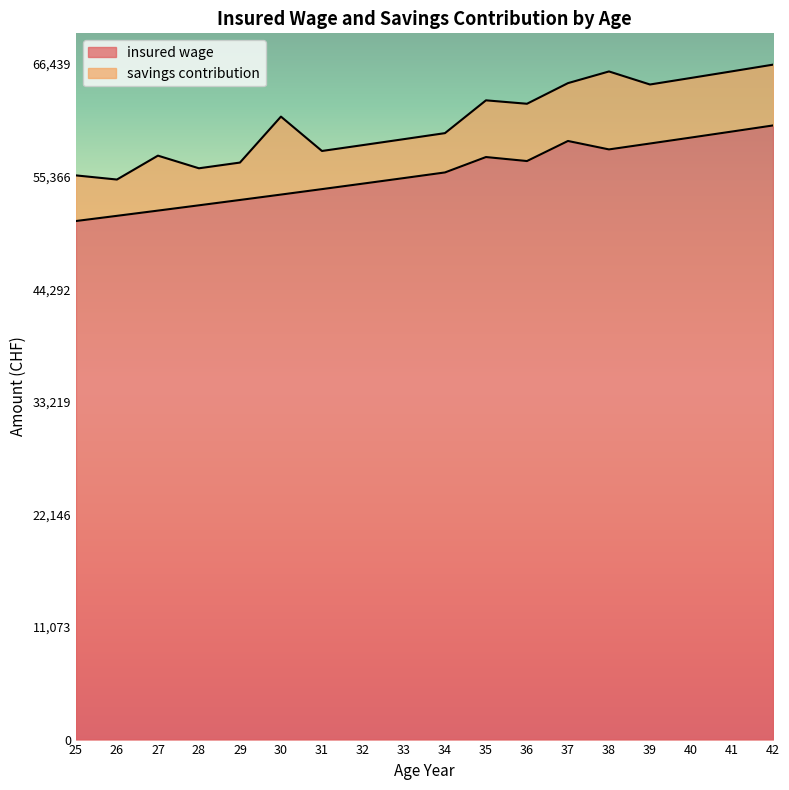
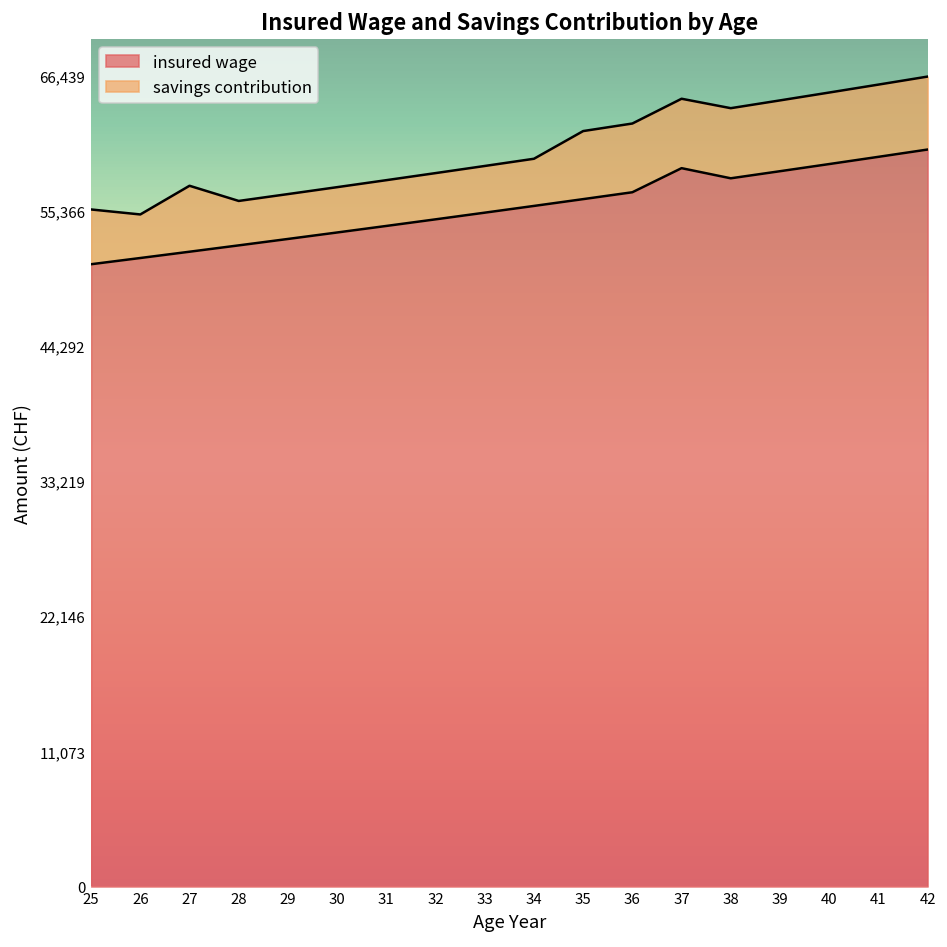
  {
    "insured wage": {
      "25": "51,000",
      "26": "51,500",
      "27": "52,000",
      "28": "52,500",
      "29": "53,100",
      "30": "53,600",
      "31": "54,100",
      "32": "54,700",
      "33": "55,200",
      "34": "55,800",
-     "35": "57,300",
+     "35": "56,300",
      "36": "56,900",
      "37": "58,900",
      "38": "58,000",
      "39": "58,600",
      "40": "59,200",
      "41": "59,800",
      "42": "60,400"
    },
    "savings contribution": {
      "25": "4,500",
      "26": "3,600",
      "27": "5,400",
      "28": "3,600",
      "29": "3,700",
-     "30": "7,700",
+     "30": "3,700",
      "31": "3,800",
      "32": "3,800",
      "33": "3,800",
      "34": "3,900",
      "35": "5,600",
      "36": "5,600",
      "37": "5,700",
-     "38": "7,700",
+     "38": "5,700",
      "39": "5,800",
      "40": "5,900",
      "41": "5,900",
      "42": "6,000"
    }
  }
